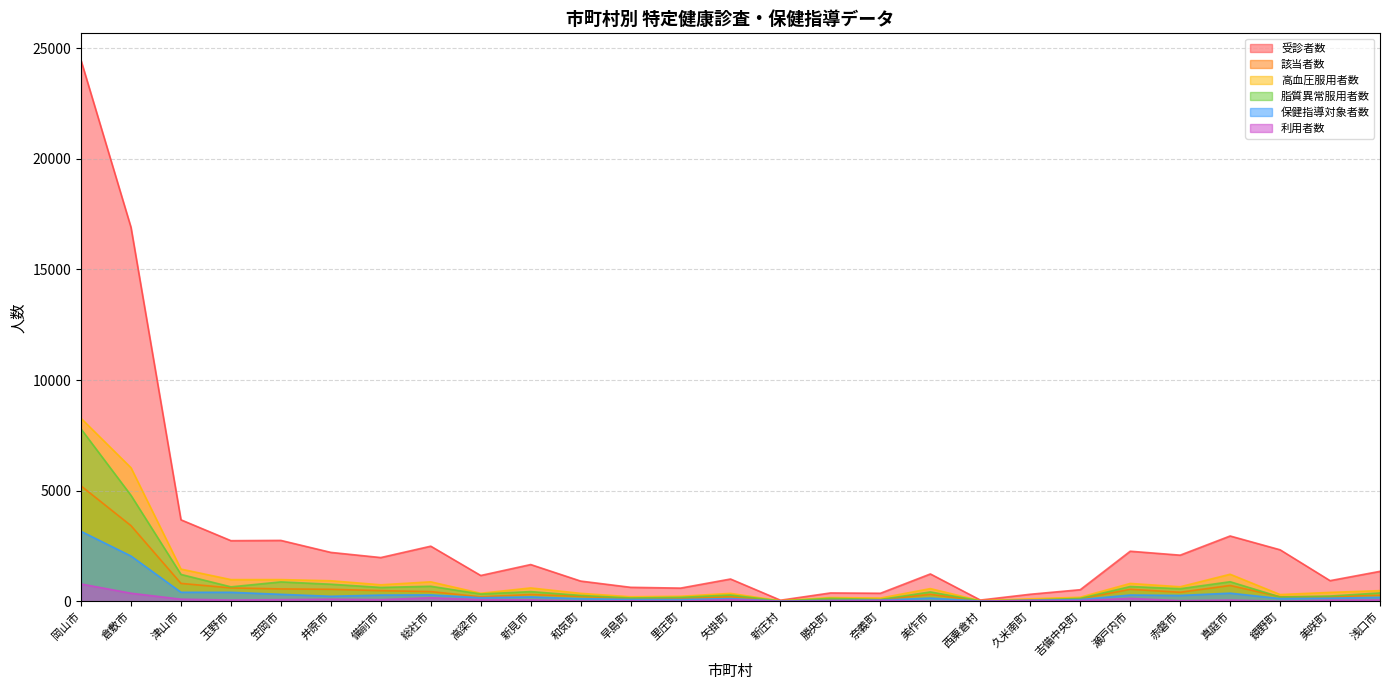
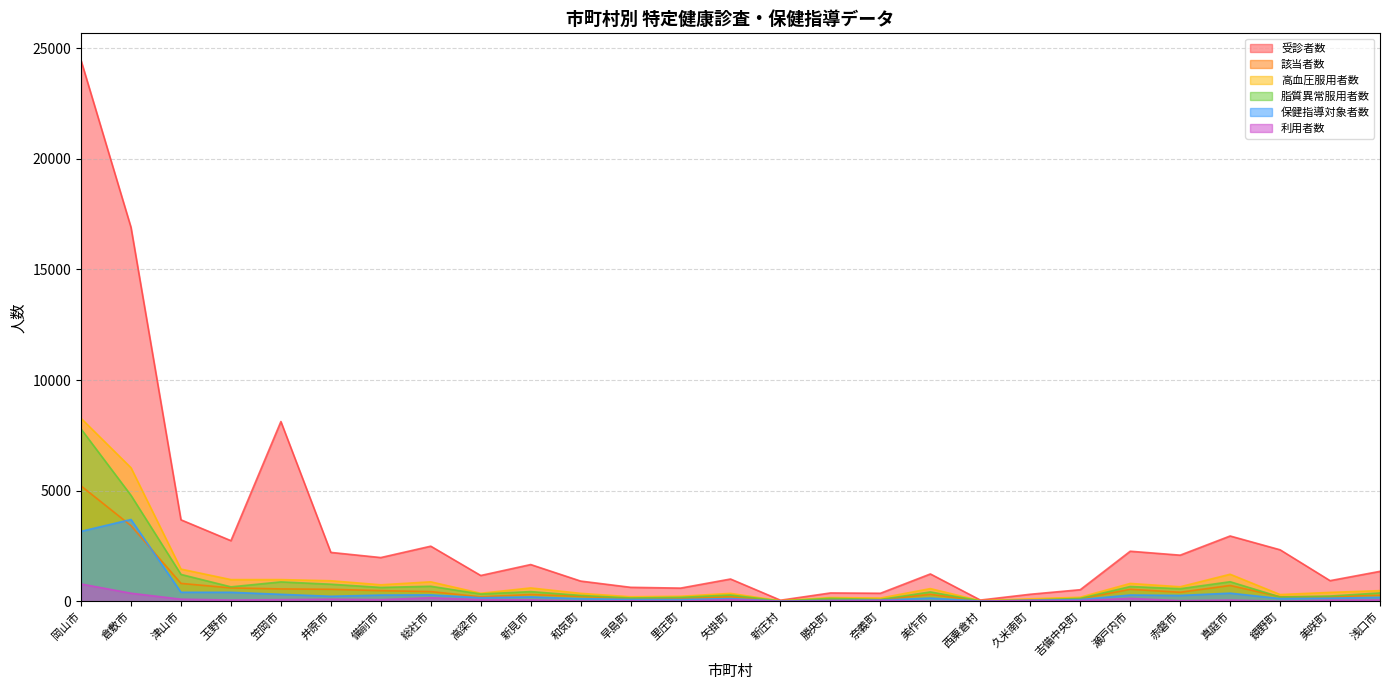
  {
    "受診者数": {
      "岡山市": 24400,
      "倉敷市": 16900,
      "津山市": 3700,
      "玉野市": 2700,
-     "笠岡市": 2800,
+     "笠岡市": 8100,
      "井原市": 2200,
      "備前市": 2000,
      "総社市": 2500,
      "高梁市": 1200,
      "新見市": 1700,
      "和気町": 900,
      "早島町": 600,
      "里庄町": 600,
      "矢掛町": 1000,
      "勝央町": 400,
      "奈義町": 400,
      "美作市": 1200,
      "久米南町": 300,
      "吉備中央町": 500,
      "瀬戸内市": 2300,
      "赤磐市": 2100,
      "真庭市": 3000,
      "鏡野町": 2300,
      "美咲町": 900,
      "浅口市": 1400
    },
    "脂質異常服用者数": {
      "岡山市": 7800,
      "倉敷市": 4800,
      "津山市": 1200,
      "井原市": 800,
      "備前市": 600,
      "総社市": 700,
      "新見市": 400,
      "瀬戸内市": 700,
      "真庭市": 900
    },
    "保健指導対象者数": {
      "岡山市": 3200,
-     "倉敷市": 2000,
+     "倉敷市": 3700,
      "津山市": 400,
      "玉野市": 400,
      "笠岡市": 300,
      "井原市": 200,
      "備前市": 300,
      "総社市": 300,
      "美作市": 100,
      "瀬戸内市": 300,
      "赤磐市": 300,
      "真庭市": 400
    },
    "利用者数": {
      "岡山市": 800,
      "倉敷市": 400,
      "津山市": 100,
      "玉野市": 100,
      "笠岡市": 100,
      "井原市": 100,
      "備前市": 100,
      "総社市": 200,
      "新見市": 100,
      "美作市": 0,
      "瀬戸内市": 100,
      "赤磐市": 0,
      "真庭市": 100,
      "鏡野町": 0,
      "浅口市": 100
    }
  }
